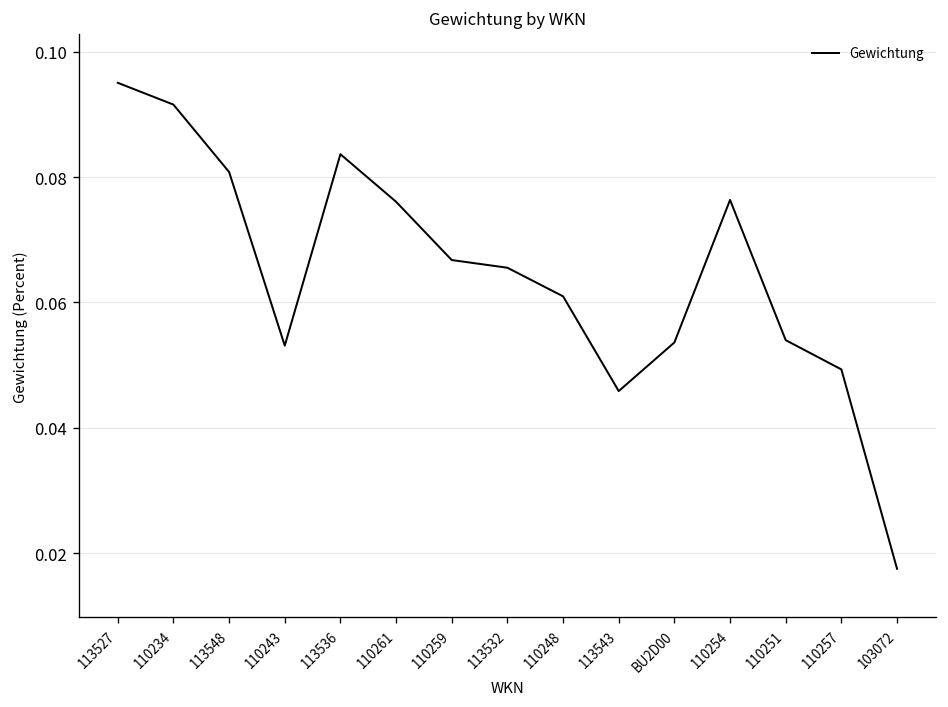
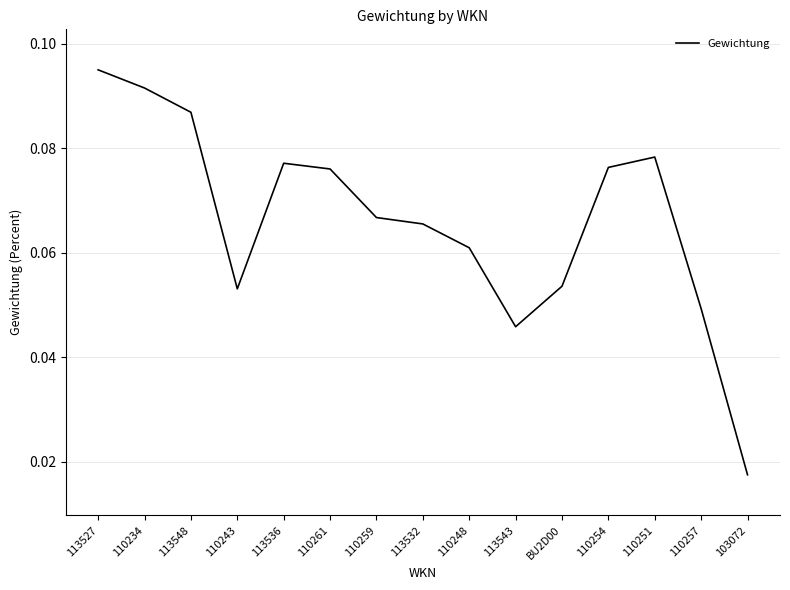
  {
    "113527": 0.095,
    "110234": 0.092,
-   "113548": 0.081,
+   "113548": 0.087,
    "110243": 0.053,
-   "113536": 0.084,
+   "113536": 0.077,
    "110261": 0.076,
    "110259": 0.067,
    "113532": 0.066,
    "110248": 0.061,
    "113543": 0.046,
    "BU2D00": 0.054,
    "110254": 0.076,
-   "110251": 0.054,
+   "110251": 0.078,
    "110257": 0.049,
    "103072": 0.018
  }
